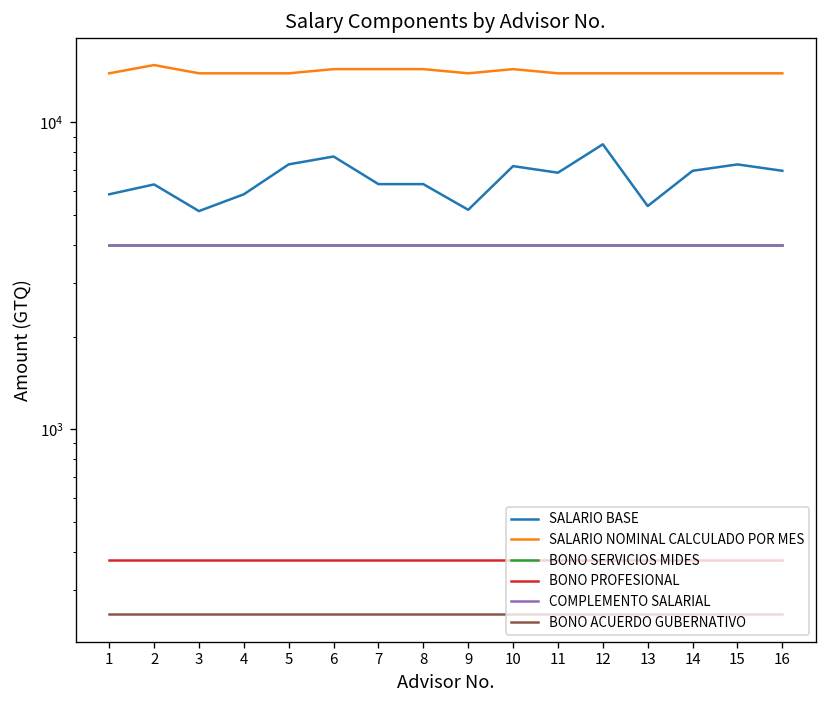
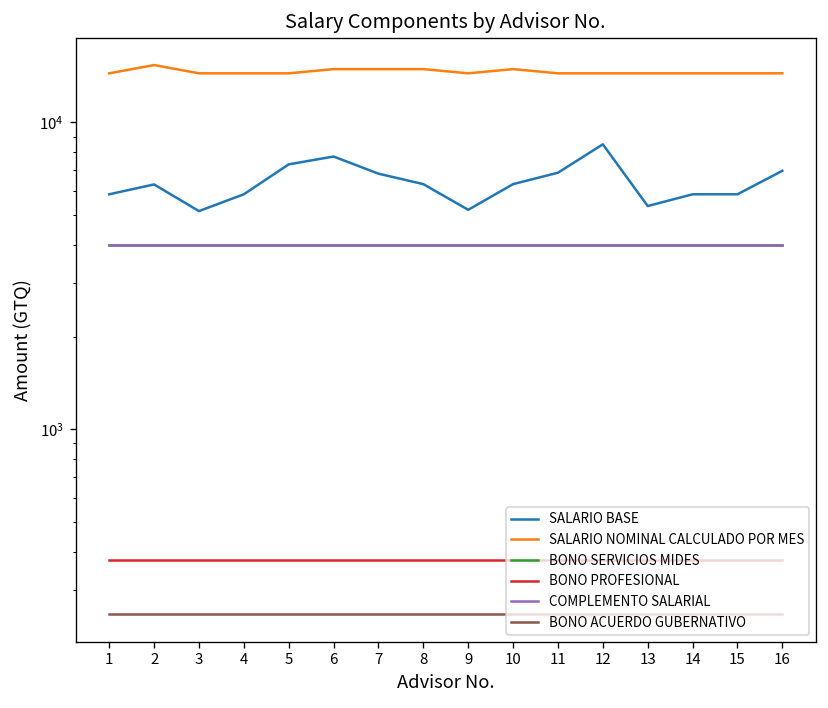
  {
    "SALARIO BASE": {
      "1": 5800,
      "2": 6300,
      "3": 5100,
      "4": 5800,
      "5": 7300,
      "6": 7700,
-     "7": 6300,
+     "7": 6800,
      "8": 6300,
      "9": 5200,
-     "10": 7200,
+     "10": 6300,
      "11": 6900,
      "12": 8500,
      "13": 5300,
-     "14": 7000,
-     "15": 7300,
+     "14": 5800,
+     "15": 5800,
      "16": 7000
    },
    "SALARIO NOMINAL CALCULADO POR MES": {
      "1": 14000,
      "2": 15000,
      "3": 14000,
      "4": 14000,
      "5": 14000,
      "6": 15000,
      "7": 15000,
      "8": 15000,
      "9": 14000,
      "10": 15000,
      "11": 14000,
      "12": 14000,
      "13": 14000,
      "14": 14000,
      "15": 14000,
      "16": 14000
    },
    "COMPLEMENTO SALARIAL": {
      "1": 4000,
      "2": 4000,
      "3": 4000,
      "4": 4000,
      "5": 4000,
      "6": 4000,
      "7": 4000,
      "8": 4000,
      "9": 4000,
      "10": 4000,
      "11": 4000,
      "12": 4000,
      "13": 4000,
      "14": 4000,
      "15": 4000,
      "16": 4000
    },
    "BONO PROFESIONAL": {
      "1": 380,
      "2": 380,
      "3": 380,
      "4": 380,
      "5": 380,
      "6": 380,
      "7": 380,
      "8": 380,
      "9": 380
    },
    "BONO ACUERDO GUBERNATIVO": {
      "1": 250,
      "2": 250,
      "3": 250,
      "4": 250,
      "5": 250,
      "6": 250,
      "7": 250,
      "8": 250,
      "9": 250
    }
  }
